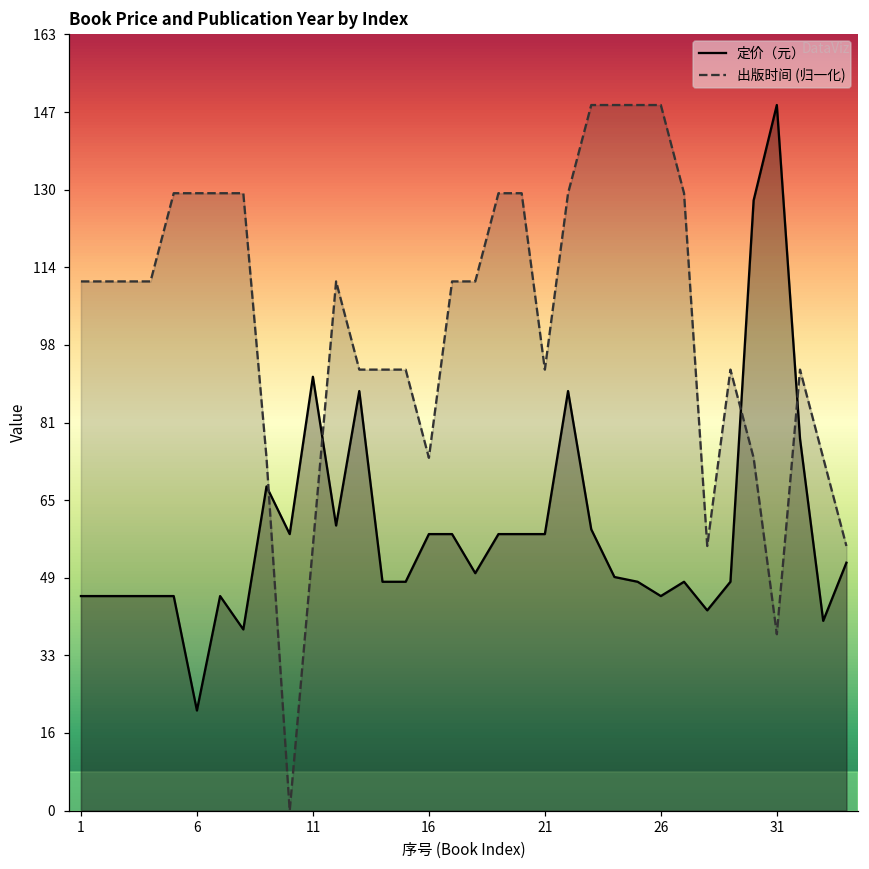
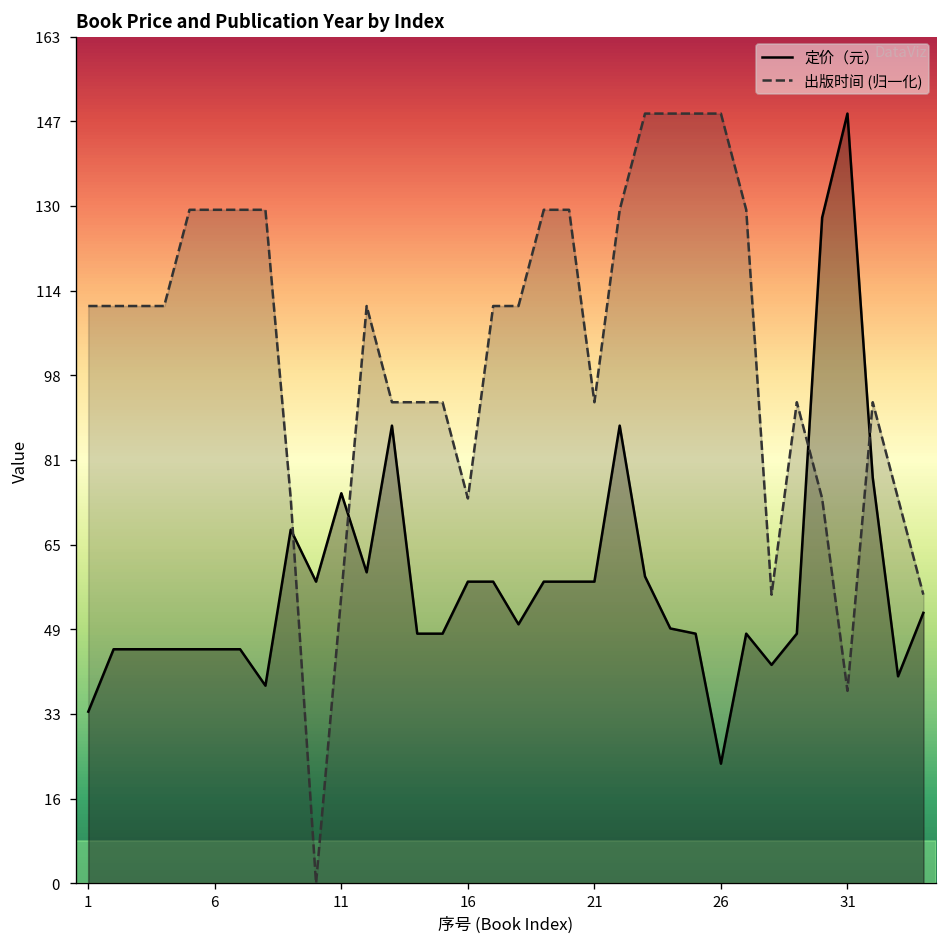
  {
    "定价（元）": {
-     "1": 45,
-     "6": 21,
-     "11": 91,
+     "1": 33,
+     "6": 45,
+     "11": 75,
      "16": 58,
      "21": 58,
-     "26": 45,
+     "26": 23,
      "31": 148
    },
    "出版时间 (归一化)": {
      "1": 111,
      "6": 130,
      "11": 56,
      "16": 74,
      "21": 93,
      "26": 148,
      "31": 37
    }
  }
